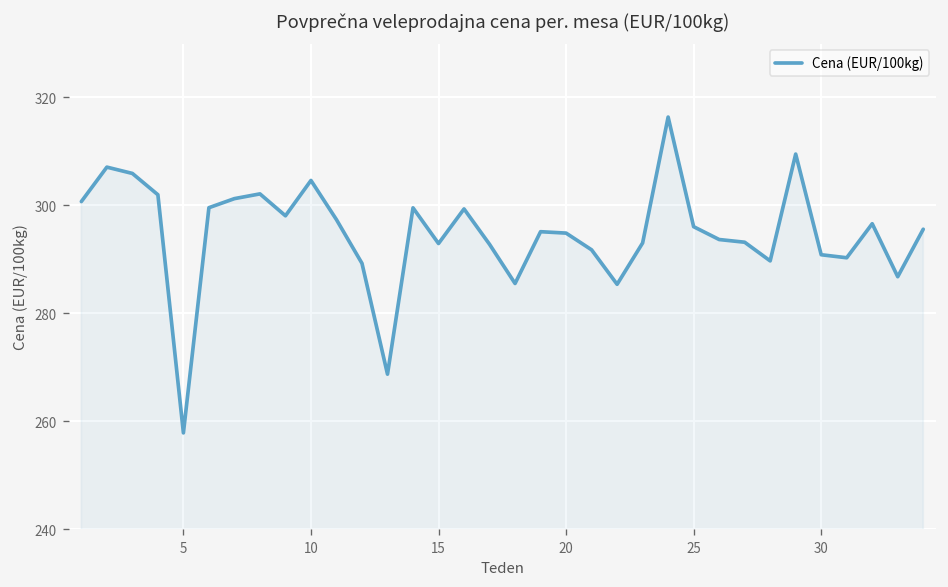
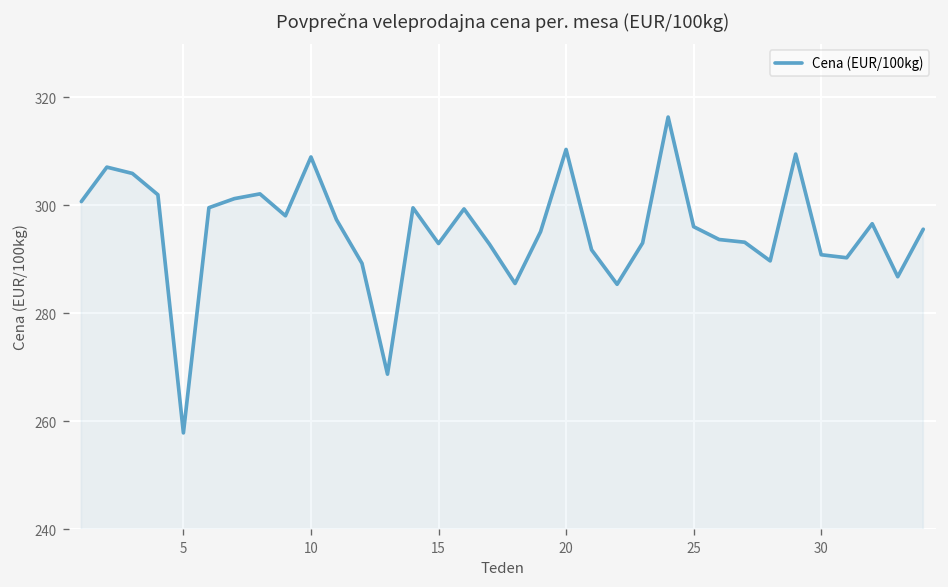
  {
    "5": 258,
-   "10": 305,
+   "10": 309,
    "15": 293,
-   "20": 295,
+   "20": 310,
    "25": 296,
    "30": 291
  }
